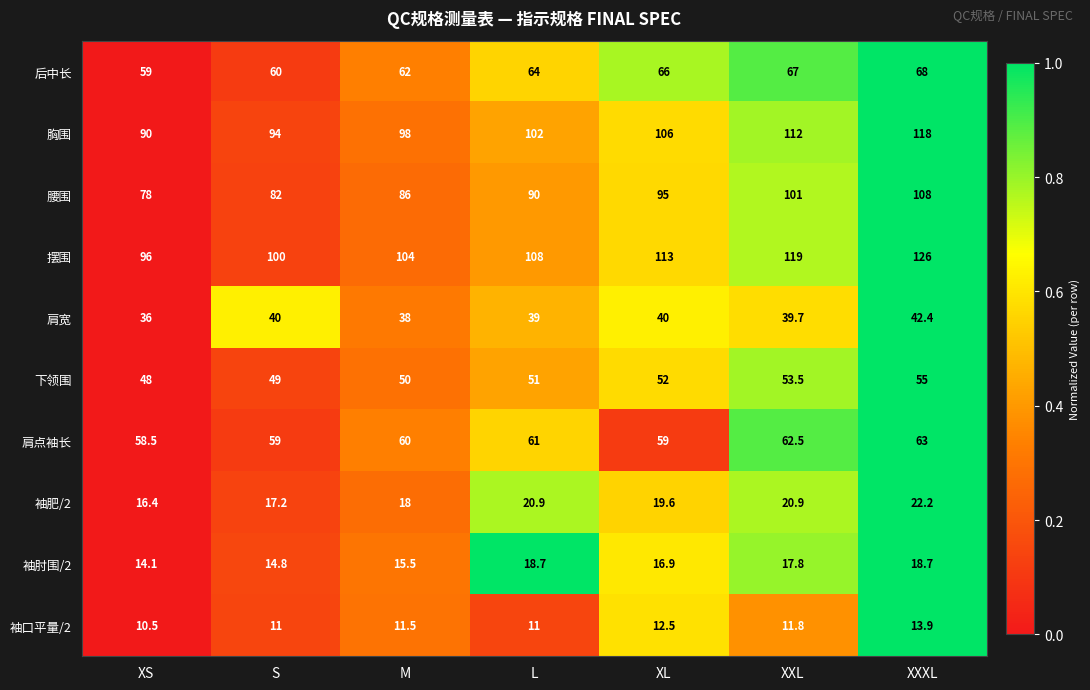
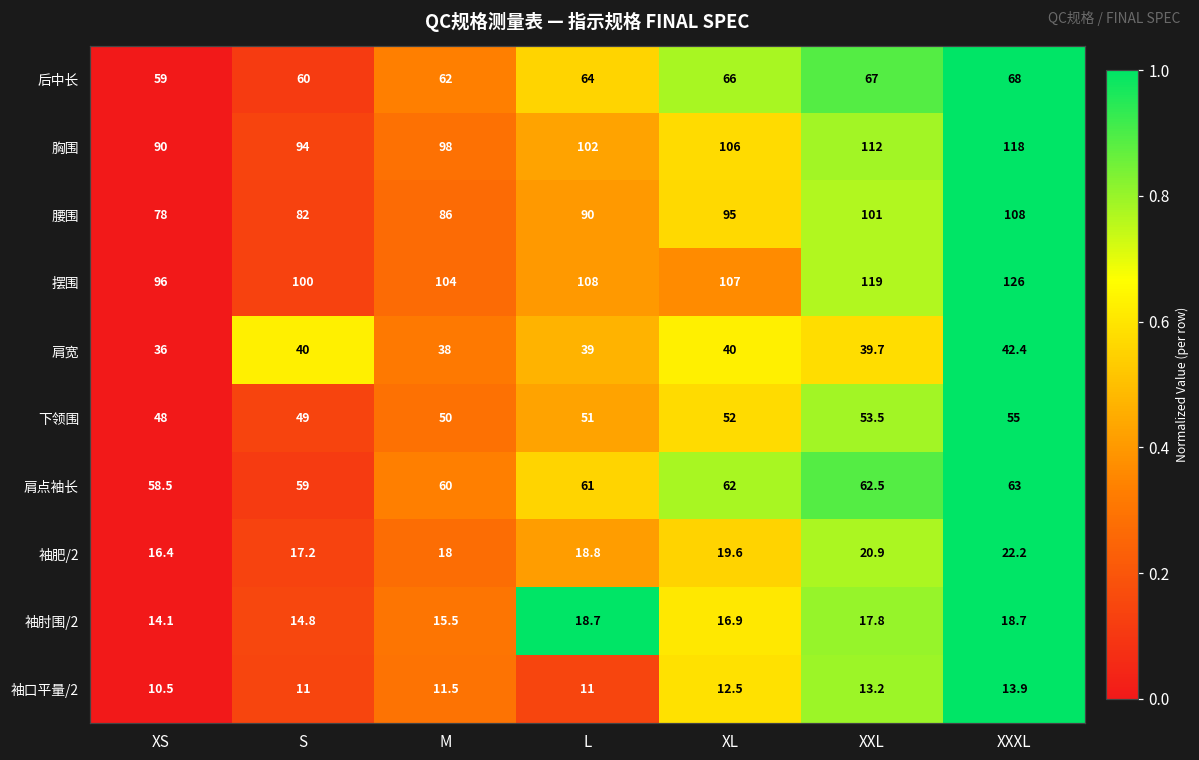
  {
    "后中长": {
      "XS": 59,
      "S": 60,
      "M": 62,
      "L": 64,
      "XL": 66,
      "XXL": 67,
      "XXXL": 68
    },
    "胸围": {
      "XS": 90,
      "S": 94,
      "M": 98,
      "L": 102,
      "XL": 106,
      "XXL": 112,
      "XXXL": 118
    },
    "腰围": {
      "XS": 78,
      "S": 82,
      "M": 86,
      "L": 90,
      "XL": 95,
      "XXL": 101,
      "XXXL": 108
    },
    "摆围": {
      "XS": 96,
      "S": 100,
      "M": 104,
      "L": 108,
-     "XL": 113,
+     "XL": 107,
      "XXL": 119,
      "XXXL": 126
    },
    "肩宽": {
      "XS": 36,
      "S": 40,
      "M": 38,
      "L": 39,
      "XL": 40,
      "XXL": 39.7,
      "XXXL": 42.4
    },
    "下领围": {
      "XS": 48,
      "S": 49,
      "M": 50,
      "L": 51,
      "XL": 52,
      "XXL": 53.5,
      "XXXL": 55
    },
    "肩点袖长": {
      "XS": 58.5,
      "S": 59,
      "M": 60,
      "L": 61,
-     "XL": 59,
+     "XL": 62,
      "XXL": 62.5,
      "XXXL": 63
    },
    "袖肥/2": {
      "XS": 16.4,
      "S": 17.2,
      "M": 18,
-     "L": 20.9,
+     "L": 18.8,
      "XL": 19.6,
      "XXL": 20.9,
      "XXXL": 22.2
    },
    "袖肘围/2": {
      "XS": 14.1,
      "S": 14.8,
      "M": 15.5,
      "L": 18.7,
      "XL": 16.9,
      "XXL": 17.8,
      "XXXL": 18.7
    },
    "袖口平量/2": {
      "XS": 10.5,
      "S": 11,
      "M": 11.5,
      "L": 11,
      "XL": 12.5,
-     "XXL": 11.8,
+     "XXL": 13.2,
      "XXXL": 13.9
    }
  }
